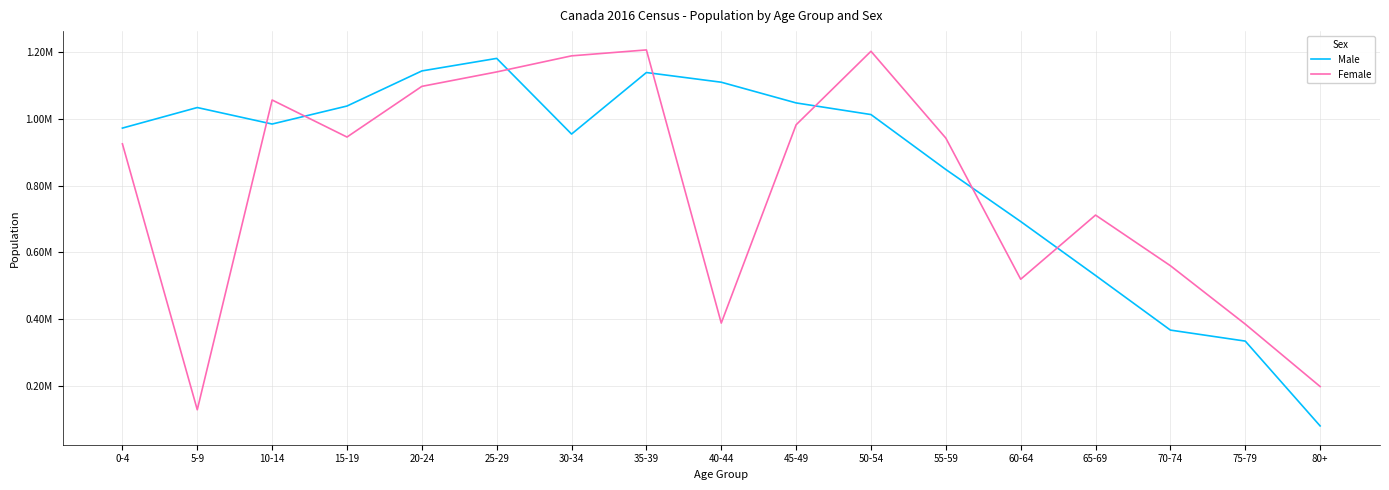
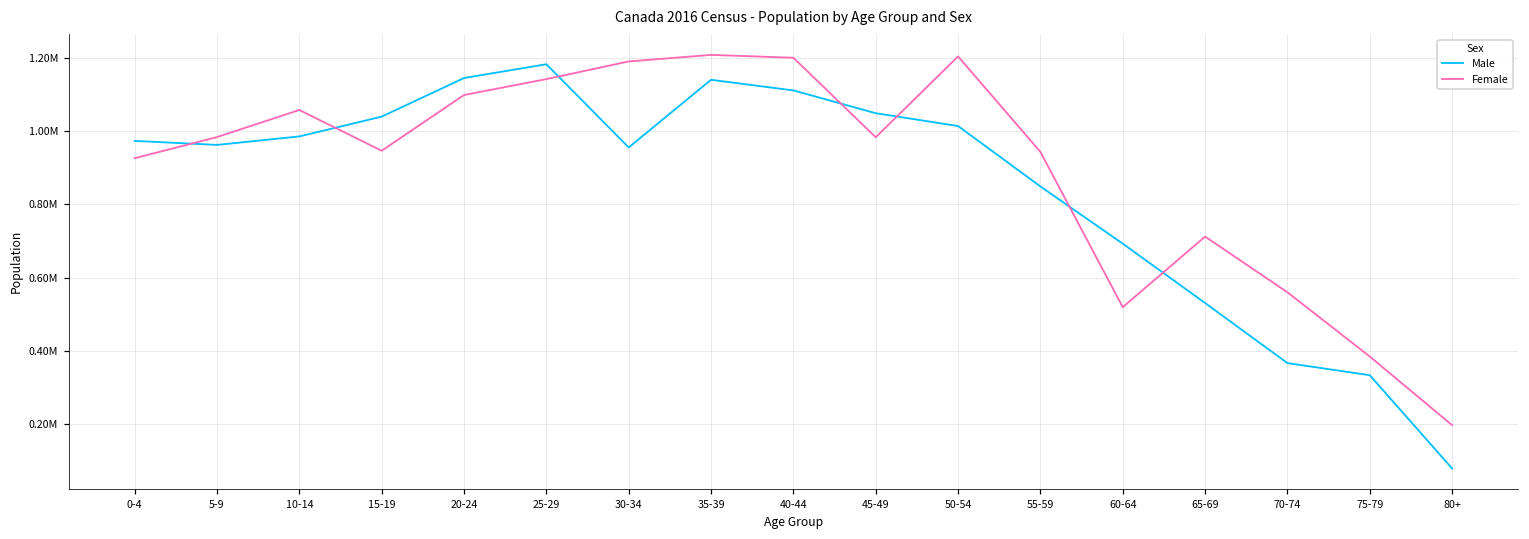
  {
    "Male": {
      "0-4": 970000,
-     "5-9": 1030000,
+     "5-9": 960000,
      "10-14": 990000,
      "15-19": 1040000,
      "20-24": 1140000,
      "25-29": 1180000,
      "30-34": 960000,
      "35-39": 1140000,
      "40-44": 1110000,
      "45-49": 1050000,
      "50-54": 1010000,
      "55-59": 850000,
      "60-64": 690000,
      "65-69": 530000,
      "70-74": 370000,
      "75-79": 330000,
      "80+": 80000
    },
    "Female": {
      "0-4": 930000,
-     "5-9": 130000,
+     "5-9": 980000,
      "10-14": 1060000,
      "15-19": 950000,
      "20-24": 1100000,
      "25-29": 1140000,
      "30-34": 1190000,
      "35-39": 1210000,
-     "40-44": 390000,
+     "40-44": 1200000,
      "45-49": 980000,
      "50-54": 1200000,
      "55-59": 940000,
      "60-64": 520000,
      "65-69": 710000,
      "70-74": 560000,
      "75-79": 380000,
      "80+": 200000
    }
  }
